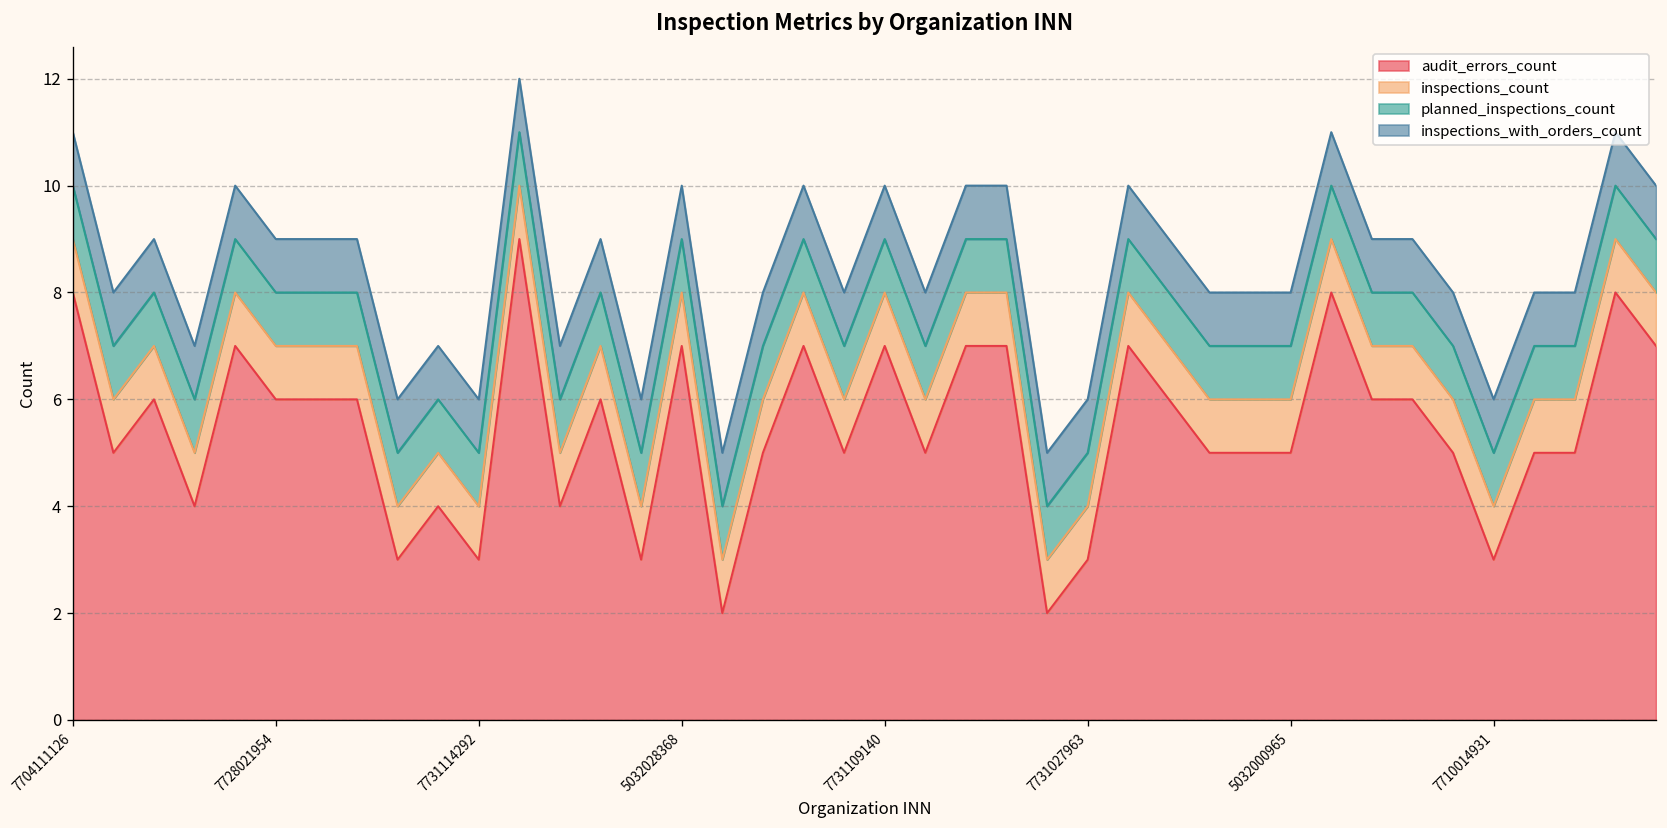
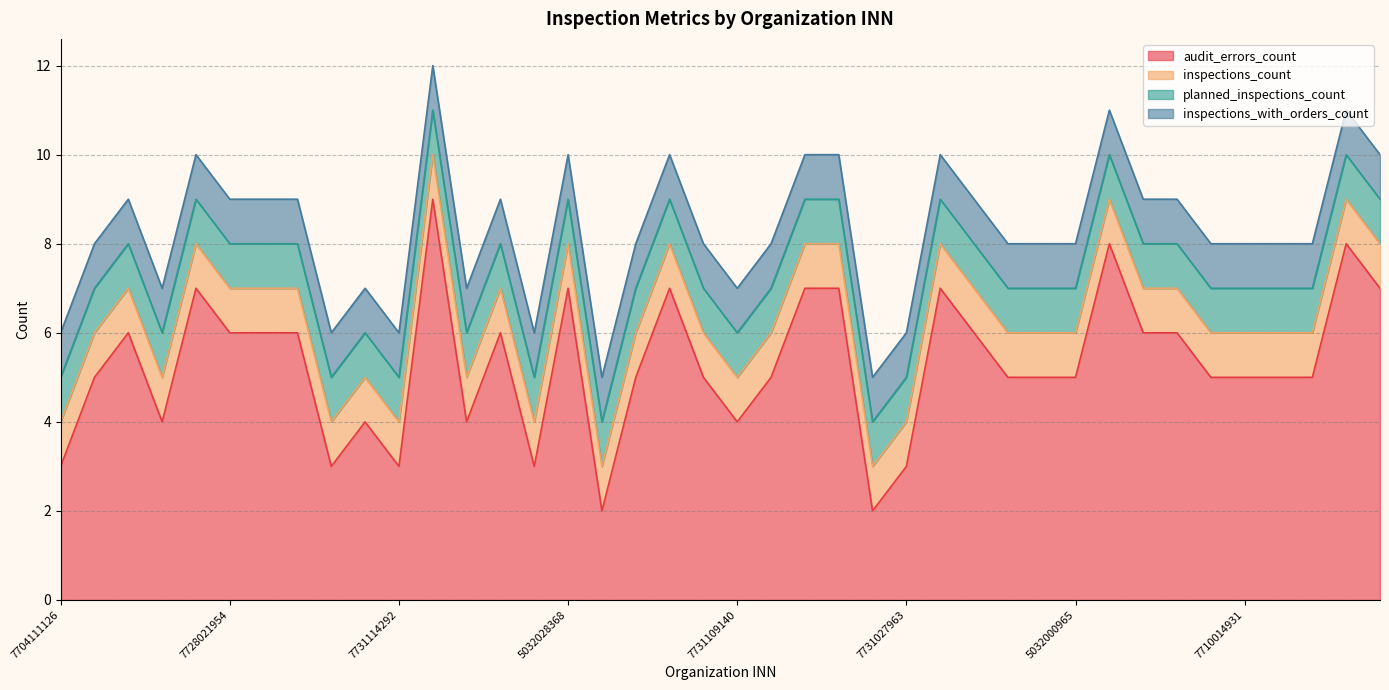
  {
    "audit_errors_count": {
-     "7704111126": 8,
+     "7704111126": 3,
      "7728021954": 6,
      "7731114292": 3,
      "5032028368": 7,
-     "7731109140": 7,
+     "7731109140": 4,
      "7731027963": 3,
      "5032000965": 5,
-     "7710014931": 3
+     "7710014931": 5
    },
    "inspections_count": {
      "7704111126": 1,
      "7728021954": 1,
      "7731114292": 1,
      "5032028368": 1,
      "7731109140": 1,
      "7731027963": 1,
      "5032000965": 1,
      "7710014931": 1
    }
  }
